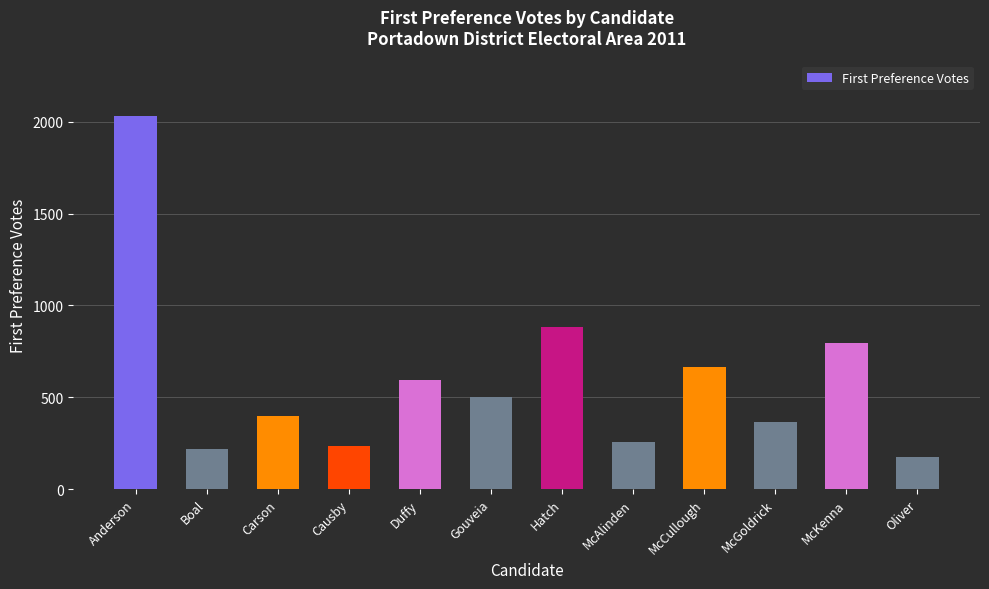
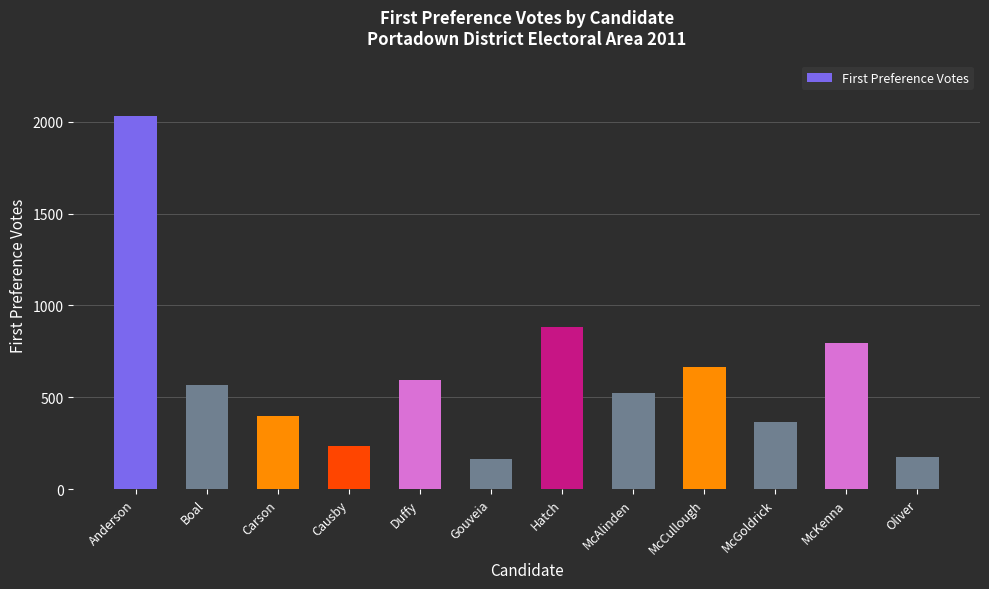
  {
    "Anderson": 2030,
-   "Boal": 220,
+   "Boal": 570,
    "Carson": 400,
    "Causby": 240,
    "Duffy": 590,
-   "Gouveia": 500,
+   "Gouveia": 160,
    "Hatch": 880,
-   "McAlinden": 260,
+   "McAlinden": 520,
    "McCullough": 670,
    "McGoldrick": 360,
    "McKenna": 790,
    "Oliver": 170
  }
